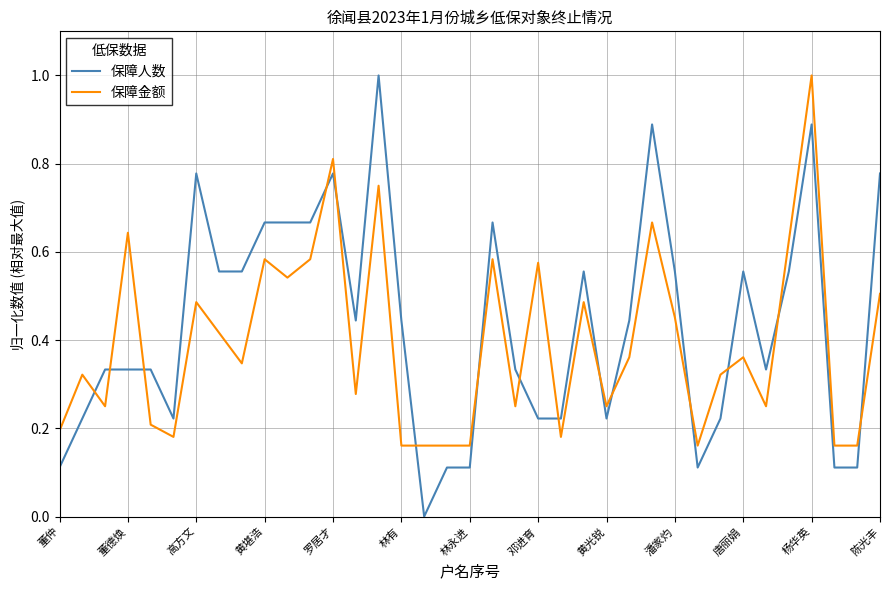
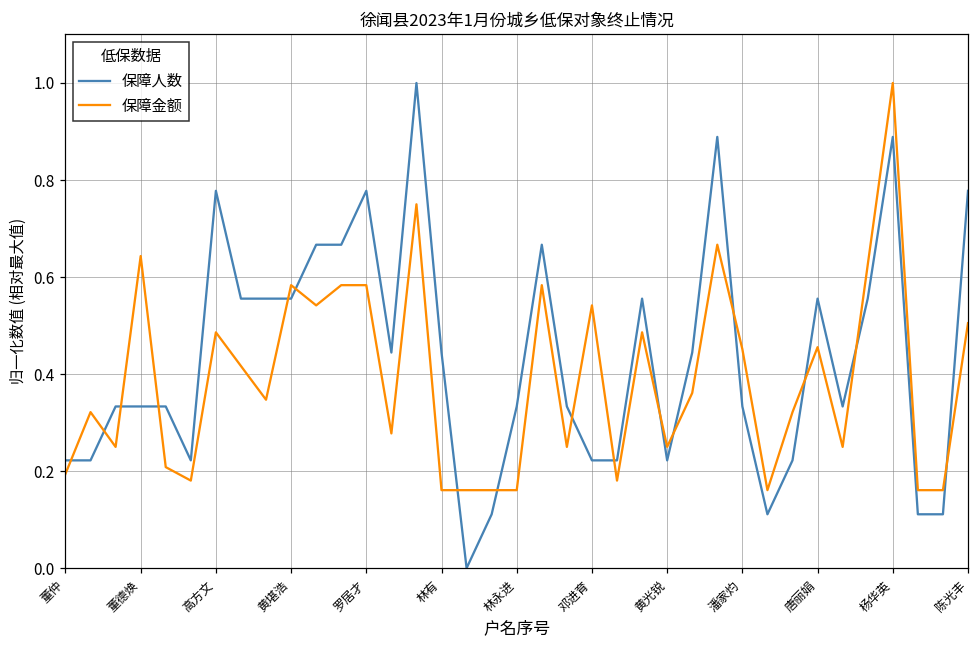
  {
    "保障人数": {
-     "董仲": 0.11,
+     "董仲": 0.22,
      "董德焕": 0.33,
      "高方文": 0.78,
-     "黄堪浩": 0.67,
+     "黄堪浩": 0.56,
      "罗居才": 0.78,
      "林有": 0.44,
-     "林永进": 0.11,
+     "林永进": 0.33,
      "邓进育": 0.22,
      "黄光锐": 0.22,
-     "潘家灼": 0.56,
+     "潘家灼": 0.33,
      "唐丽娟": 0.56,
      "杨华英": 0.89,
      "陈光丰": 0.78
    },
    "保障金额": {
      "董仲": 0.19,
      "董德焕": 0.64,
      "高方文": 0.49,
      "黄堪浩": 0.58,
-     "罗居才": 0.81,
+     "罗居才": 0.58,
      "林有": 0.16,
      "林永进": 0.16,
-     "邓进育": 0.58,
+     "邓进育": 0.54,
      "黄光锐": 0.25,
      "潘家灼": 0.45,
-     "唐丽娟": 0.36,
+     "唐丽娟": 0.46,
      "杨华英": 1.00,
      "陈光丰": 0.51
    }
  }
